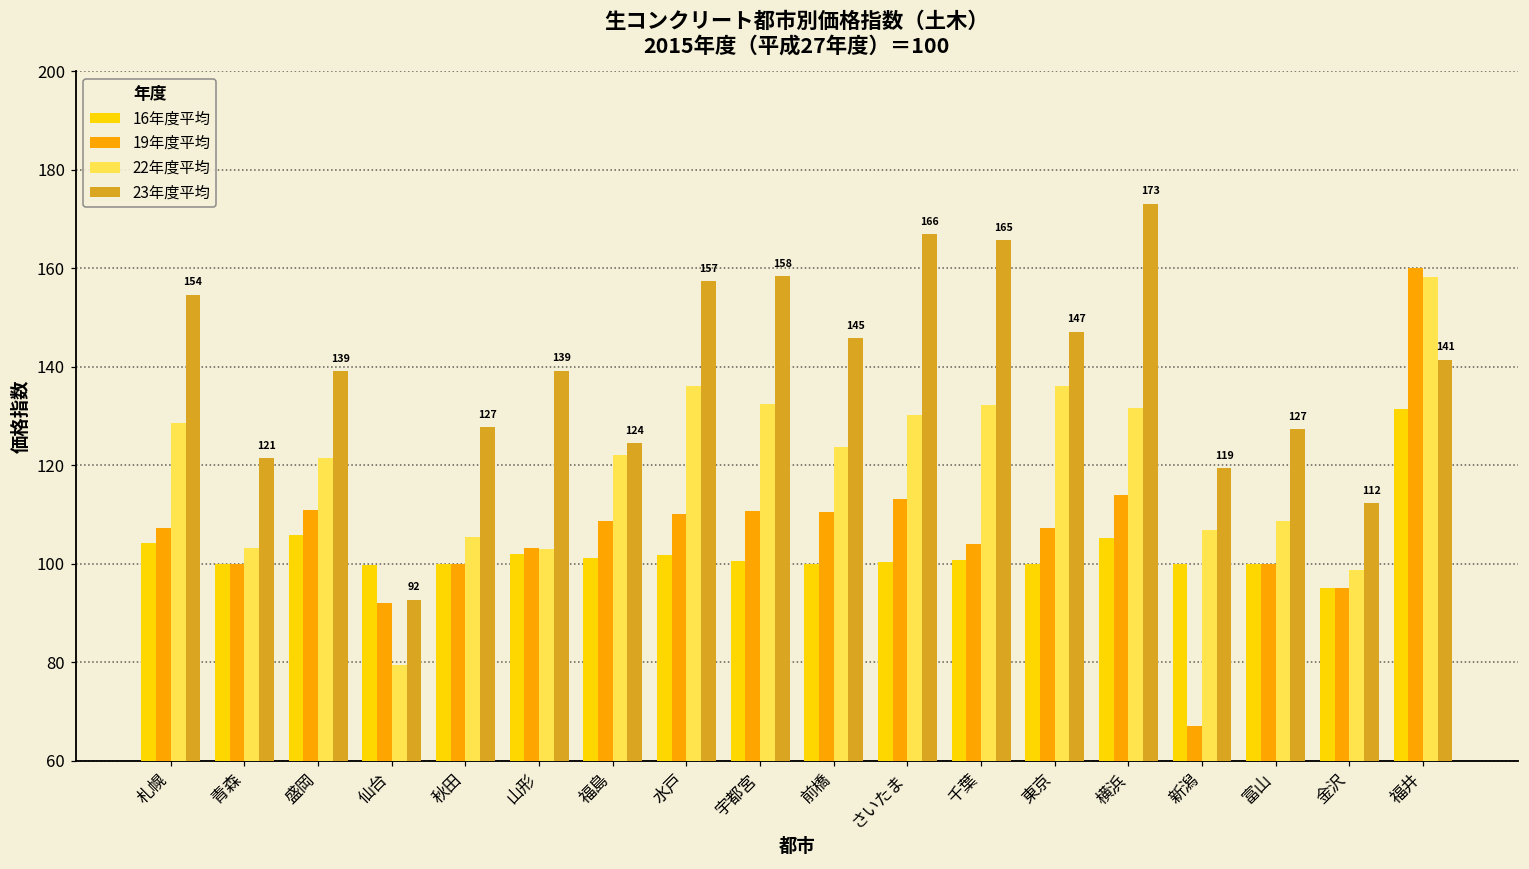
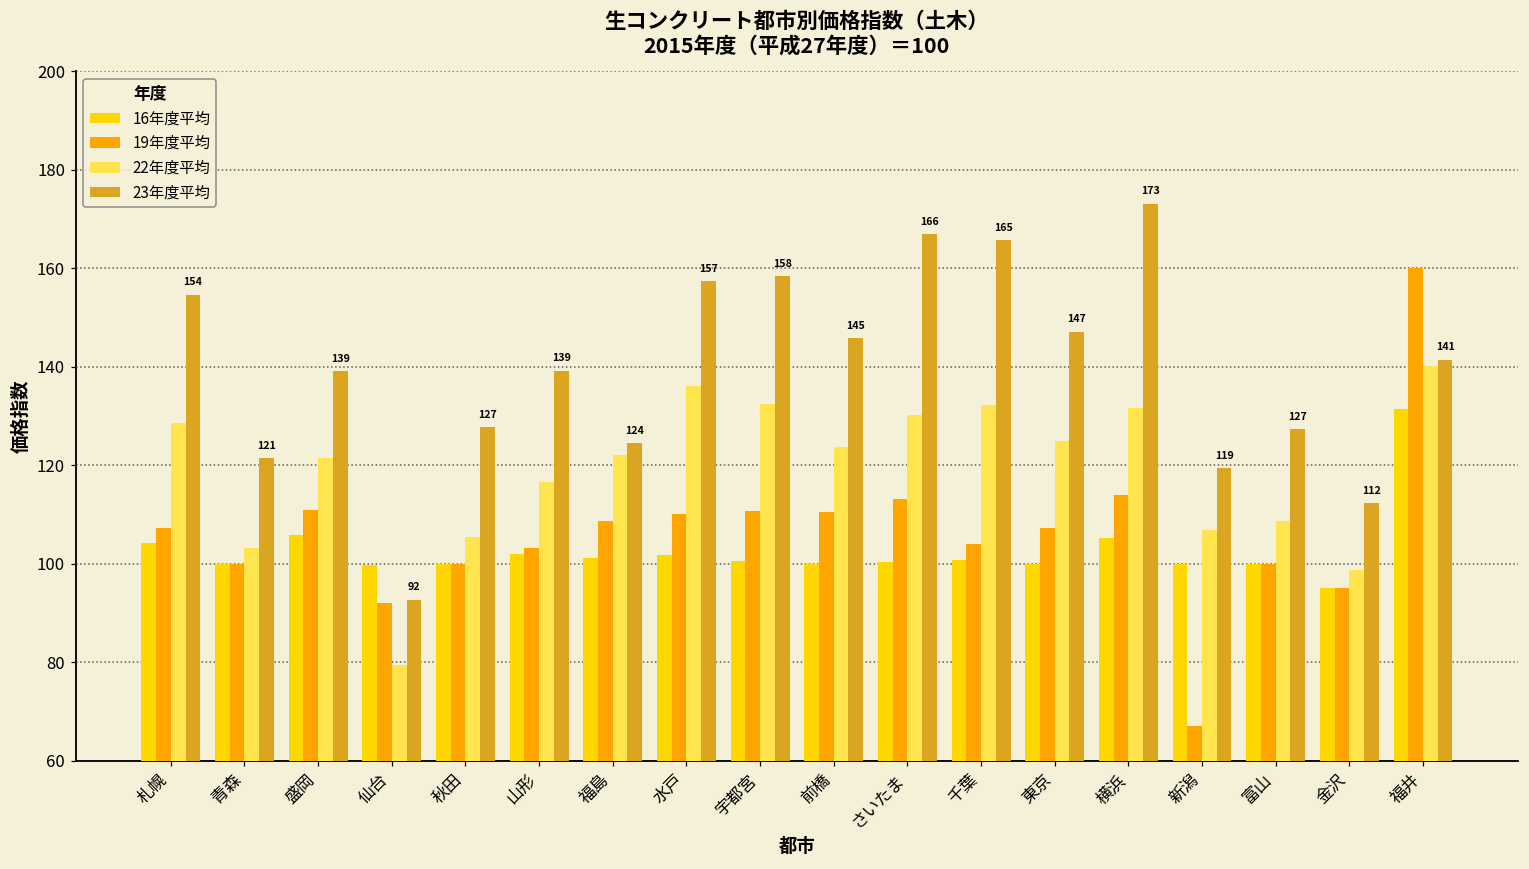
  {
    "22年度平均": {
      "札幌": 129,
      "青森": 103,
      "盛岡": 121,
      "仙台": 79,
      "秋田": 106,
-     "山形": 103,
+     "山形": 117,
      "福島": 122,
      "水戸": 136,
      "宇都宮": 133,
      "前橋": 124,
      "さいたま": 130,
      "千葉": 132,
-     "東京": 136,
+     "東京": 125,
      "横浜": 132,
      "新潟": 107,
      "富山": 109,
      "金沢": 99,
-     "福井": 158
+     "福井": 140
    }
  }
